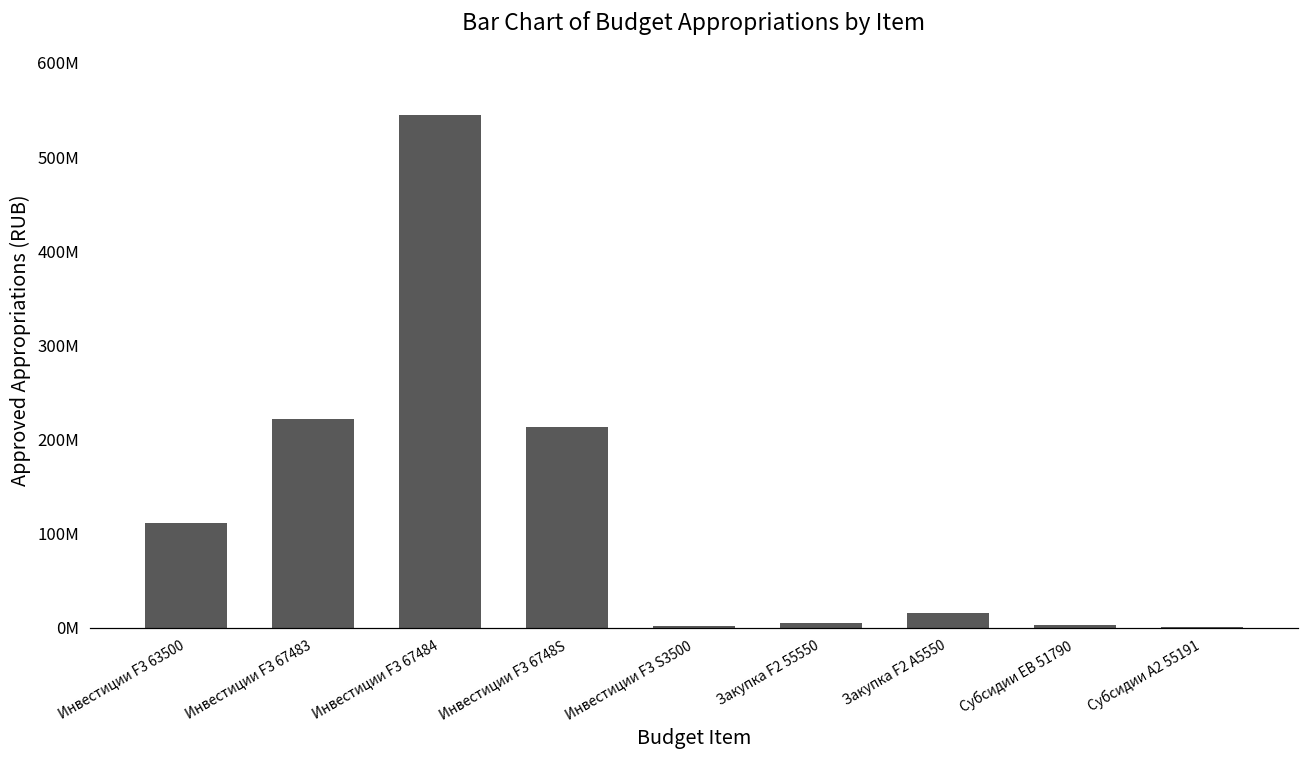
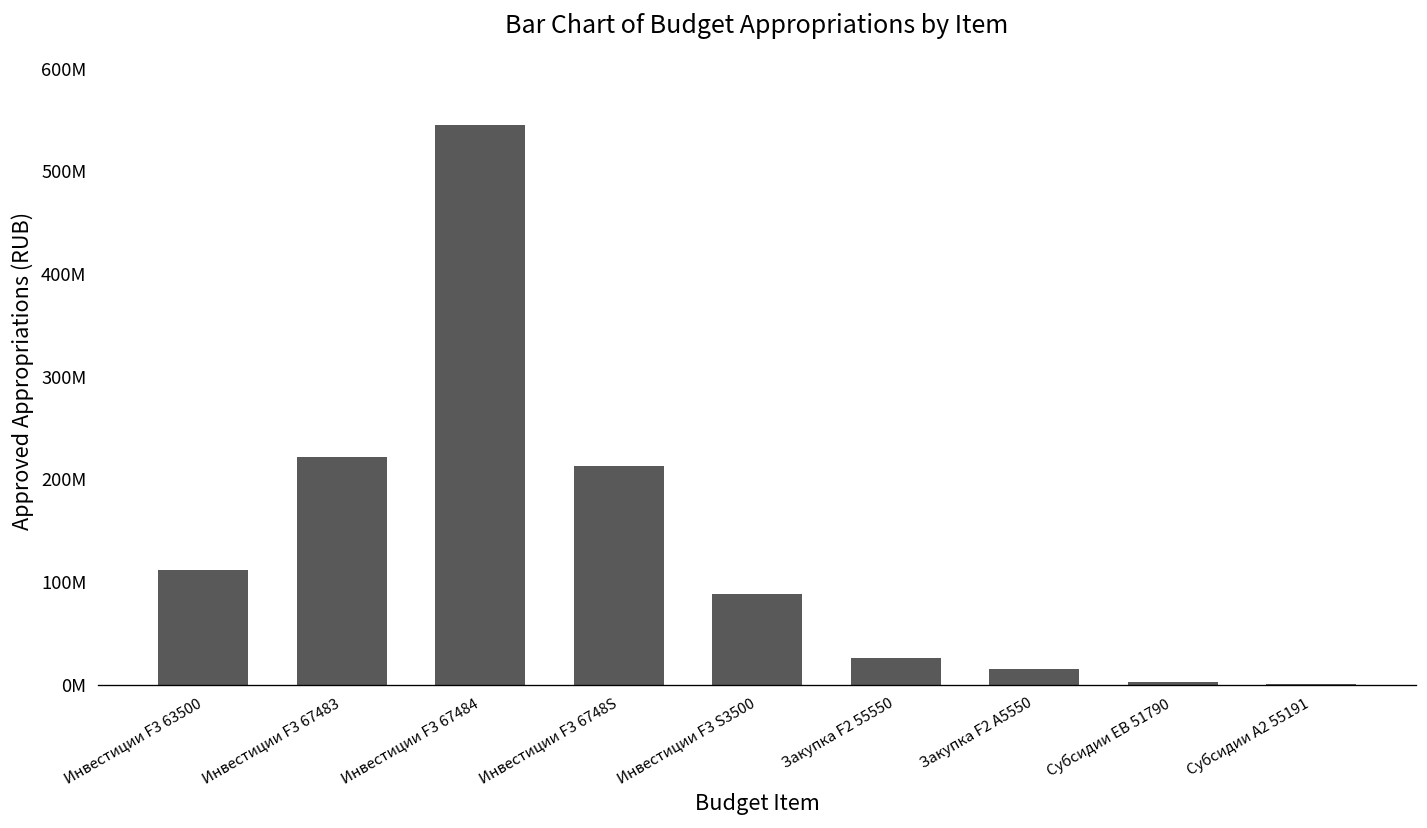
  {
    "Инвестиции F3 63500": 110000000,
    "Инвестиции F3 67483": 220000000,
    "Инвестиции F3 67484": 540000000,
    "Инвестиции F3 6748S": 210000000,
-   "Инвестиции F3 S3500": 0,
-   "Закупка F2 55550": 10000000,
+   "Инвестиции F3 S3500": 90000000,
+   "Закупка F2 55550": 30000000,
    "Закупка F2 А5550": 20000000
  }
